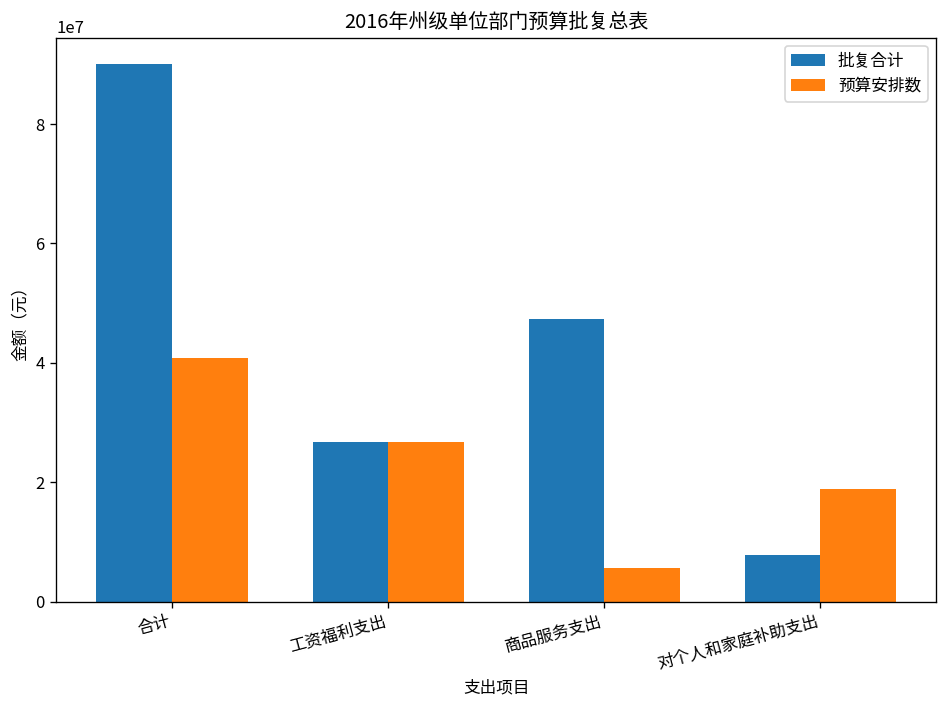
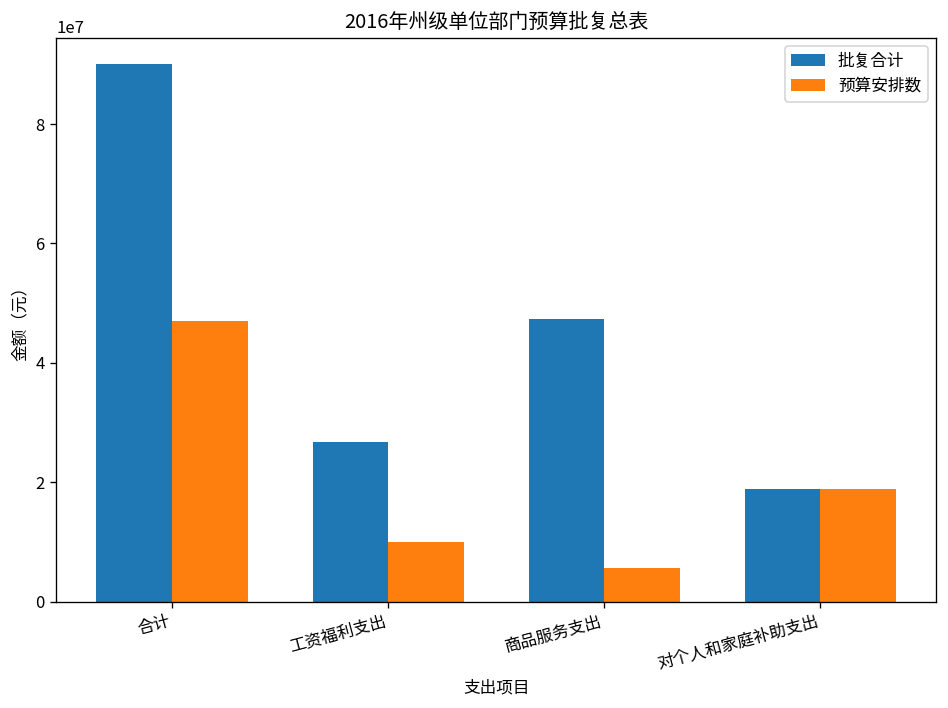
  {
    "批复合计": {
      "合计": 90000000,
      "工资福利支出": 27000000,
      "商品服务支出": 47000000,
-     "对个人和家庭补助支出": 8000000
+     "对个人和家庭补助支出": 19000000
    },
    "预算安排数": {
-     "合计": 41000000,
-     "工资福利支出": 27000000,
+     "合计": 47000000,
+     "工资福利支出": 10000000,
      "商品服务支出": 6000000,
      "对个人和家庭补助支出": 19000000
    }
  }
